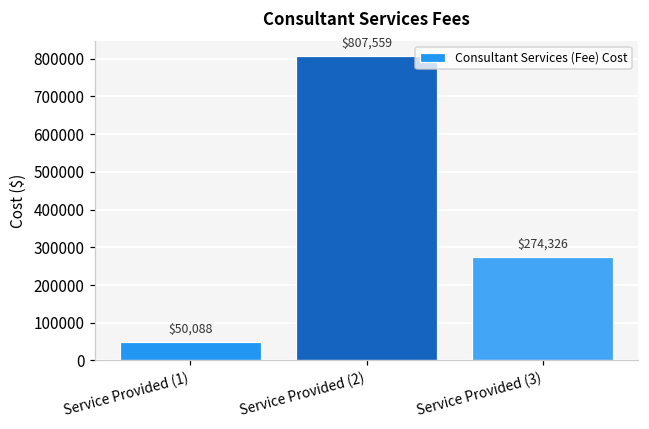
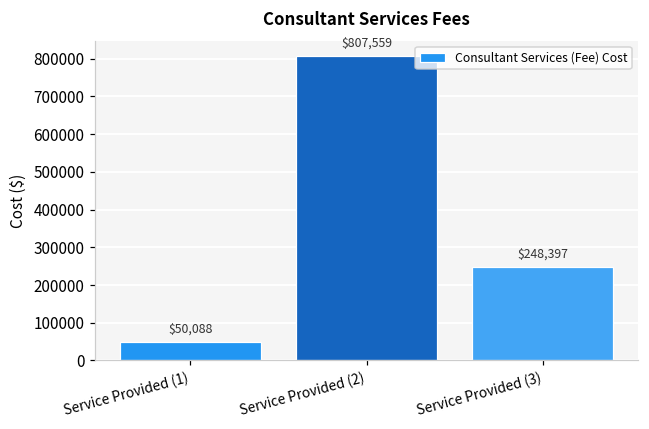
  {
    "Service Provided (1)": "$50,088",
    "Service Provided (2)": "$807,559",
-   "Service Provided (3)": "$274,326"
+   "Service Provided (3)": "$248,397"
  }
